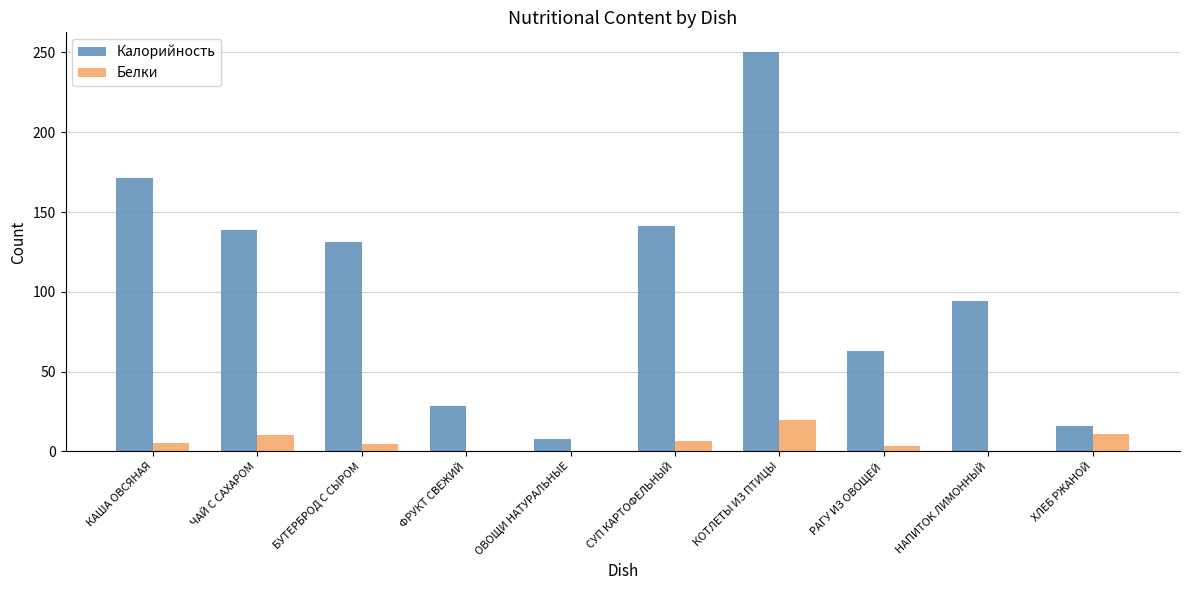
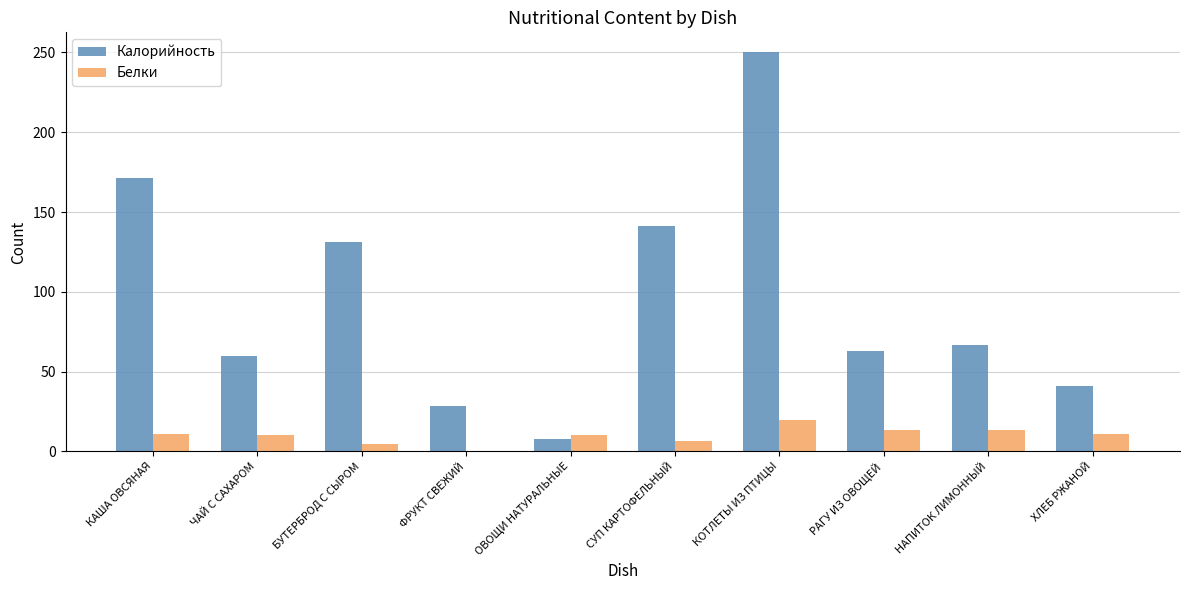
  {
    "Калорийность": {
      "КАША ОВСЯНАЯ": 172,
-     "ЧАЙ С САХАРОМ": 139,
+     "ЧАЙ С САХАРОМ": 60,
      "БУТЕРБРОД С СЫРОМ": 131,
      "ФРУКТ СВЕЖИЙ": 29,
      "ОВОЩИ НАТУРАЛЬНЫЕ": 8,
      "СУП КАРТОФЕЛЬНЫЙ": 141,
      "КОТЛЕТЫ ИЗ ПТИЦЫ": 250,
      "РАГУ ИЗ ОВОЩЕЙ": 63,
-     "НАПИТОК ЛИМОННЫЙ": 94,
-     "ХЛЕБ РЖАНОЙ": 16
+     "НАПИТОК ЛИМОННЫЙ": 67,
+     "ХЛЕБ РЖАНОЙ": 41
    },
    "Белки": {
-     "КАША ОВСЯНАЯ": 5,
+     "КАША ОВСЯНАЯ": 11,
      "ЧАЙ С САХАРОМ": 11,
      "БУТЕРБРОД С СЫРОМ": 5,
-     "ОВОЩИ НАТУРАЛЬНЫЕ": 1,
+     "ОВОЩИ НАТУРАЛЬНЫЕ": 10,
      "СУП КАРТОФЕЛЬНЫЙ": 6,
      "КОТЛЕТЫ ИЗ ПТИЦЫ": 20,
-     "РАГУ ИЗ ОВОЩЕЙ": 3,
-     "НАПИТОК ЛИМОННЫЙ": 0,
+     "РАГУ ИЗ ОВОЩЕЙ": 13,
+     "НАПИТОК ЛИМОННЫЙ": 13,
      "ХЛЕБ РЖАНОЙ": 11
    }
  }
